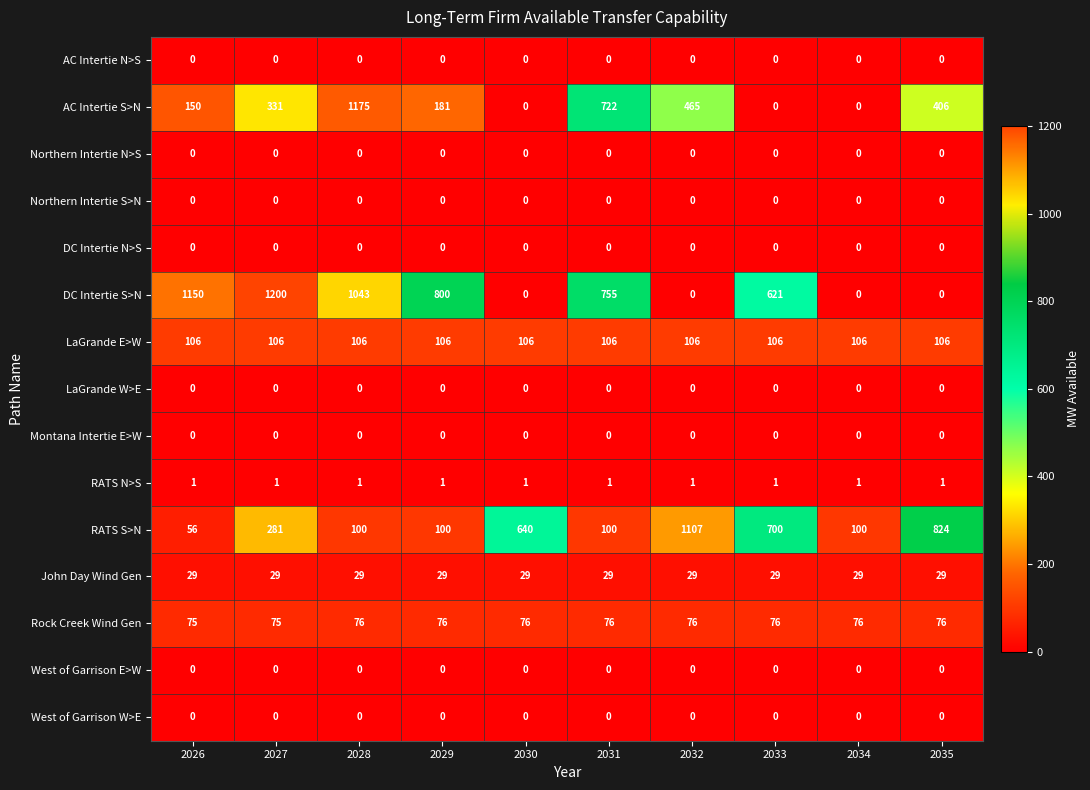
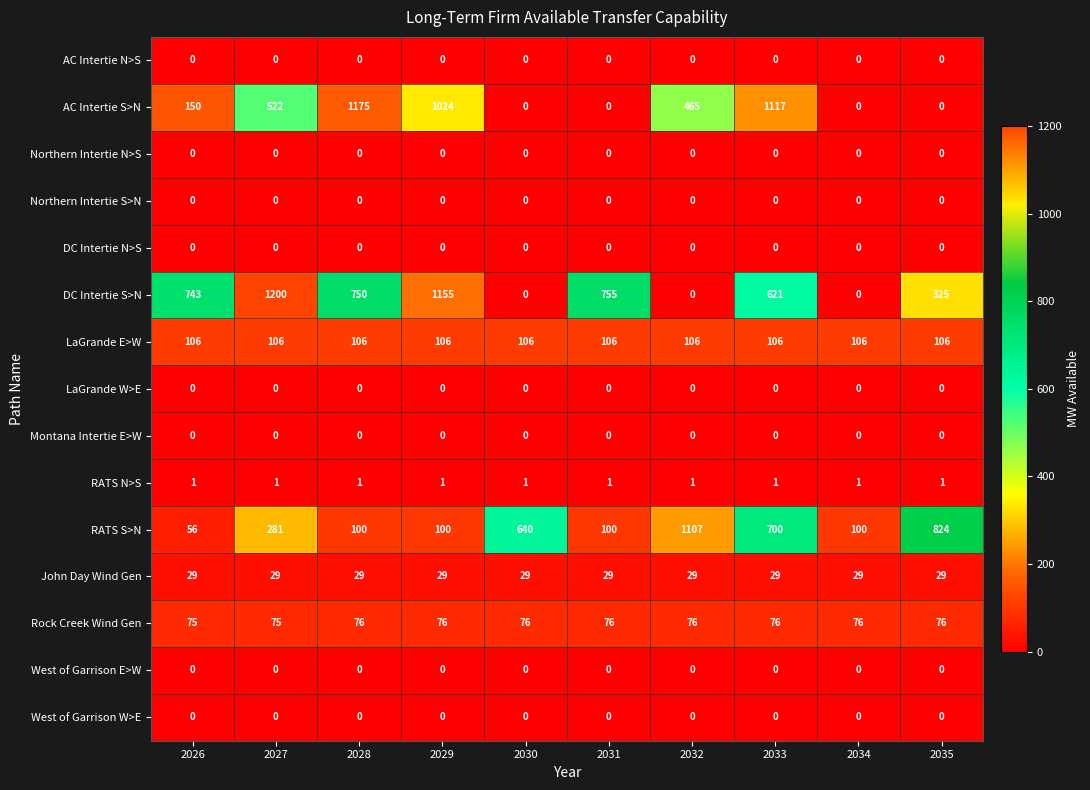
  {
    "AC Intertie N>S": {
      "2026": 0,
      "2027": 0,
      "2028": 0,
      "2029": 0,
      "2030": 0,
      "2031": 0,
      "2032": 0,
      "2033": 0,
      "2034": 0,
      "2035": 0
    },
    "AC Intertie S>N": {
      "2026": 150,
-     "2027": 331,
+     "2027": 522,
      "2028": 1175,
-     "2029": 181,
+     "2029": 1024,
      "2030": 0,
-     "2031": 722,
+     "2031": 0,
      "2032": 465,
-     "2033": 0,
+     "2033": 1117,
      "2034": 0,
-     "2035": 406
+     "2035": 0
    },
    "Northern Intertie N>S": {
      "2026": 0,
      "2027": 0,
      "2028": 0,
      "2029": 0,
      "2030": 0,
      "2031": 0,
      "2032": 0,
      "2033": 0,
      "2034": 0,
      "2035": 0
    },
    "Northern Intertie S>N": {
      "2026": 0,
      "2027": 0,
      "2028": 0,
      "2029": 0,
      "2030": 0,
      "2031": 0,
      "2032": 0,
      "2033": 0,
      "2034": 0,
      "2035": 0
    },
    "DC Intertie N>S": {
      "2026": 0,
      "2027": 0,
      "2028": 0,
      "2029": 0,
      "2030": 0,
      "2031": 0,
      "2032": 0,
      "2033": 0,
      "2034": 0,
      "2035": 0
    },
    "DC Intertie S>N": {
-     "2026": 1150,
+     "2026": 743,
      "2027": 1200,
-     "2028": 1043,
-     "2029": 800,
+     "2028": 750,
+     "2029": 1155,
      "2030": 0,
      "2031": 755,
      "2032": 0,
      "2033": 621,
      "2034": 0,
-     "2035": 0
+     "2035": 325
    },
    "LaGrande E>W": {
      "2026": 106,
      "2027": 106,
      "2028": 106,
      "2029": 106,
      "2030": 106,
      "2031": 106,
      "2032": 106,
      "2033": 106,
      "2034": 106,
      "2035": 106
    },
    "LaGrande W>E": {
      "2026": 0,
      "2027": 0,
      "2028": 0,
      "2029": 0,
      "2030": 0,
      "2031": 0,
      "2032": 0,
      "2033": 0,
      "2034": 0,
      "2035": 0
    },
    "Montana Intertie E>W": {
      "2026": 0,
      "2027": 0,
      "2028": 0,
      "2029": 0,
      "2030": 0,
      "2031": 0,
      "2032": 0,
      "2033": 0,
      "2034": 0,
      "2035": 0
    },
    "RATS N>S": {
      "2026": 1,
      "2027": 1,
      "2028": 1,
      "2029": 1,
      "2030": 1,
      "2031": 1,
      "2032": 1,
      "2033": 1,
      "2034": 1,
      "2035": 1
    },
    "RATS S>N": {
      "2026": 56,
      "2027": 281,
      "2028": 100,
      "2029": 100,
      "2030": 640,
      "2031": 100,
      "2032": 1107,
      "2033": 700,
      "2034": 100,
      "2035": 824
    },
    "John Day Wind Gen": {
      "2026": 29,
      "2027": 29,
      "2028": 29,
      "2029": 29,
      "2030": 29,
      "2031": 29,
      "2032": 29,
      "2033": 29,
      "2034": 29,
      "2035": 29
    },
    "Rock Creek Wind Gen": {
      "2026": 75,
      "2027": 75,
      "2028": 76,
      "2029": 76,
      "2030": 76,
      "2031": 76,
      "2032": 76,
      "2033": 76,
      "2034": 76,
      "2035": 76
    },
    "West of Garrison E>W": {
      "2026": 0,
      "2027": 0,
      "2028": 0,
      "2029": 0,
      "2030": 0,
      "2031": 0,
      "2032": 0,
      "2033": 0,
      "2034": 0,
      "2035": 0
    },
    "West of Garrison W>E": {
      "2026": 0,
      "2027": 0,
      "2028": 0,
      "2029": 0,
      "2030": 0,
      "2031": 0,
      "2032": 0,
      "2033": 0,
      "2034": 0,
      "2035": 0
    }
  }
